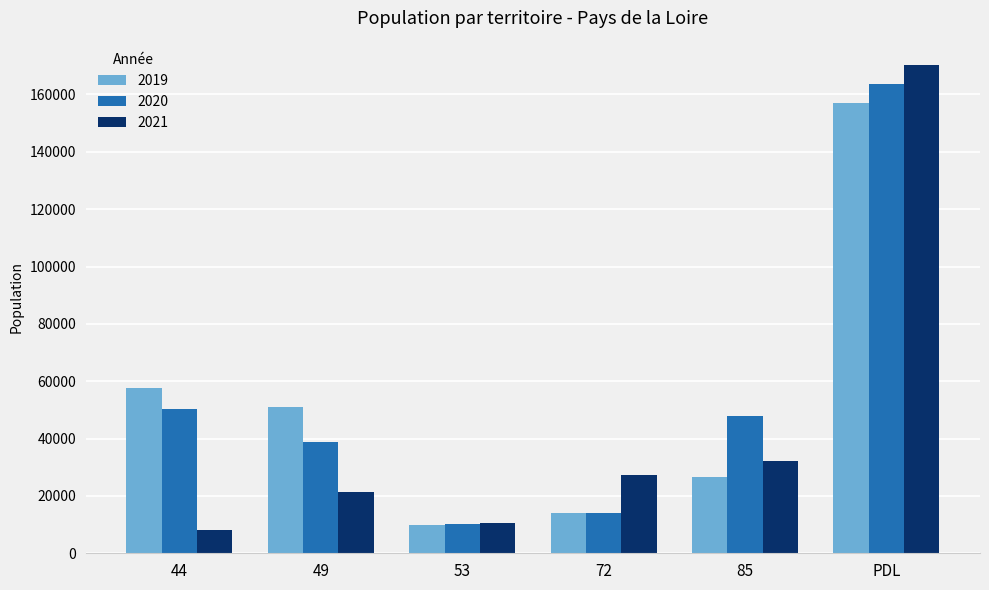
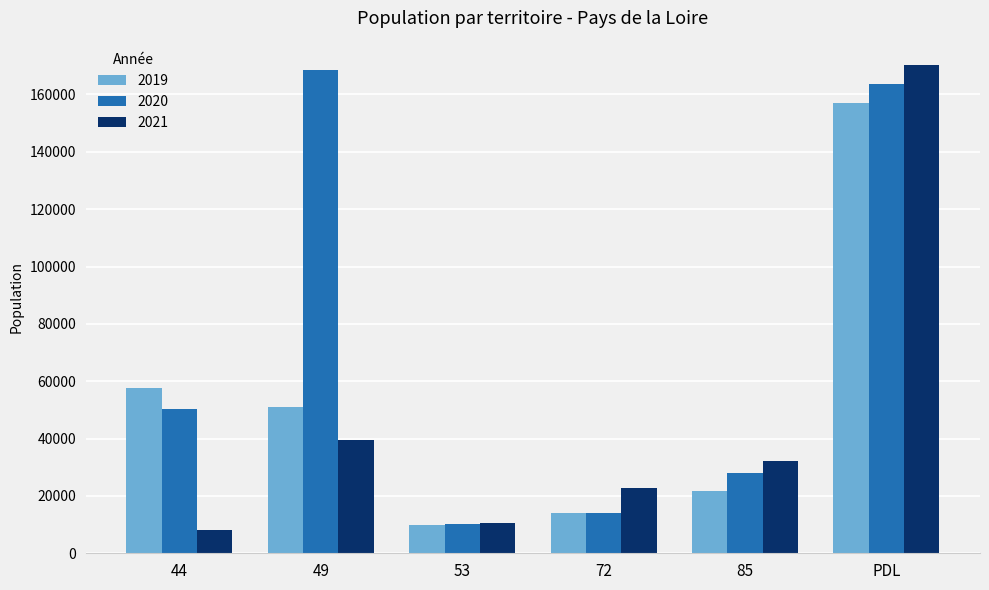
  {
    "2019": {
      "44": 58000,
      "49": 51000,
      "53": 10000,
      "72": 14000,
-     "85": 26000,
+     "85": 22000,
      "PDL": 157000
    },
    "2020": {
      "44": 50000,
-     "49": 39000,
+     "49": 169000,
      "53": 10000,
      "72": 14000,
-     "85": 48000,
+     "85": 28000,
      "PDL": 164000
    },
    "2021": {
      "44": 8000,
-     "49": 21000,
+     "49": 40000,
      "53": 11000,
-     "72": 27000,
+     "72": 23000,
      "85": 32000,
      "PDL": 170000
    }
  }
